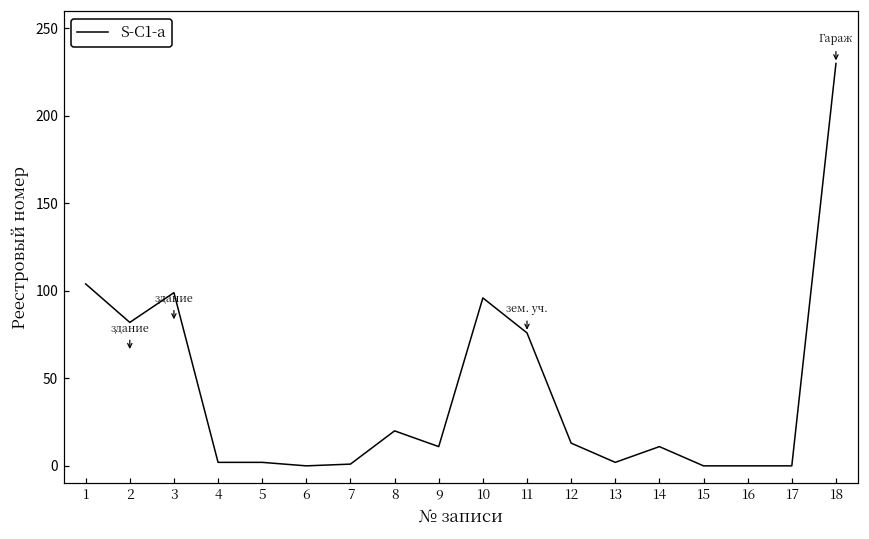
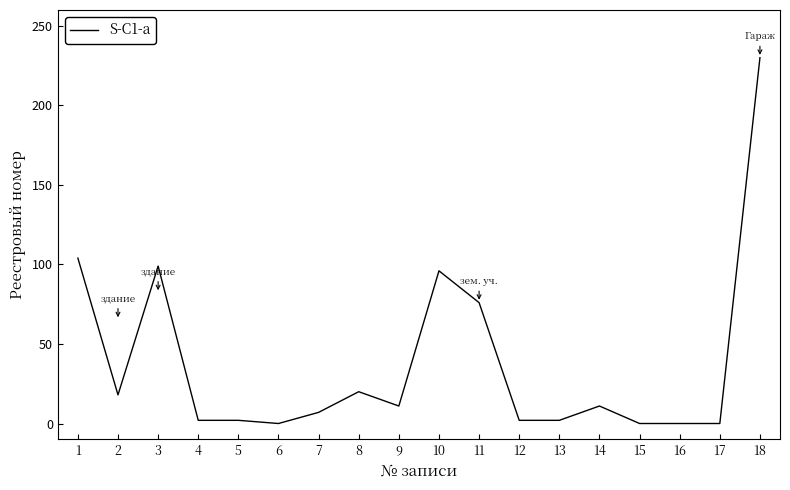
  {
    "1": 104,
-   "2": 82,
+   "2": 18,
    "3": 99,
    "4": 2,
    "5": 2,
    "6": 0,
-   "7": 1,
+   "7": 7,
    "8": 20,
    "9": 11,
    "10": 96,
    "11": 76,
-   "12": 13,
+   "12": 2,
    "13": 2,
    "14": 11,
    "15": 0,
    "16": 0,
    "17": 0,
    "18": 230
  }
